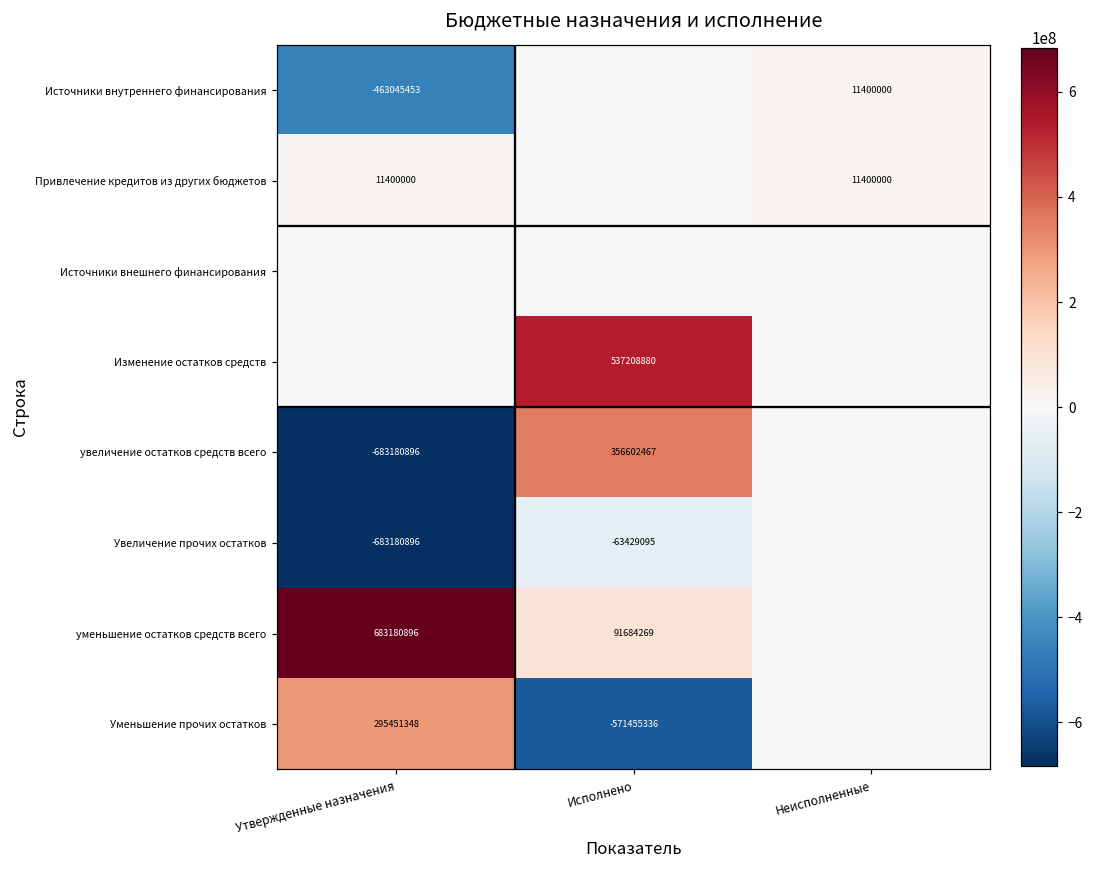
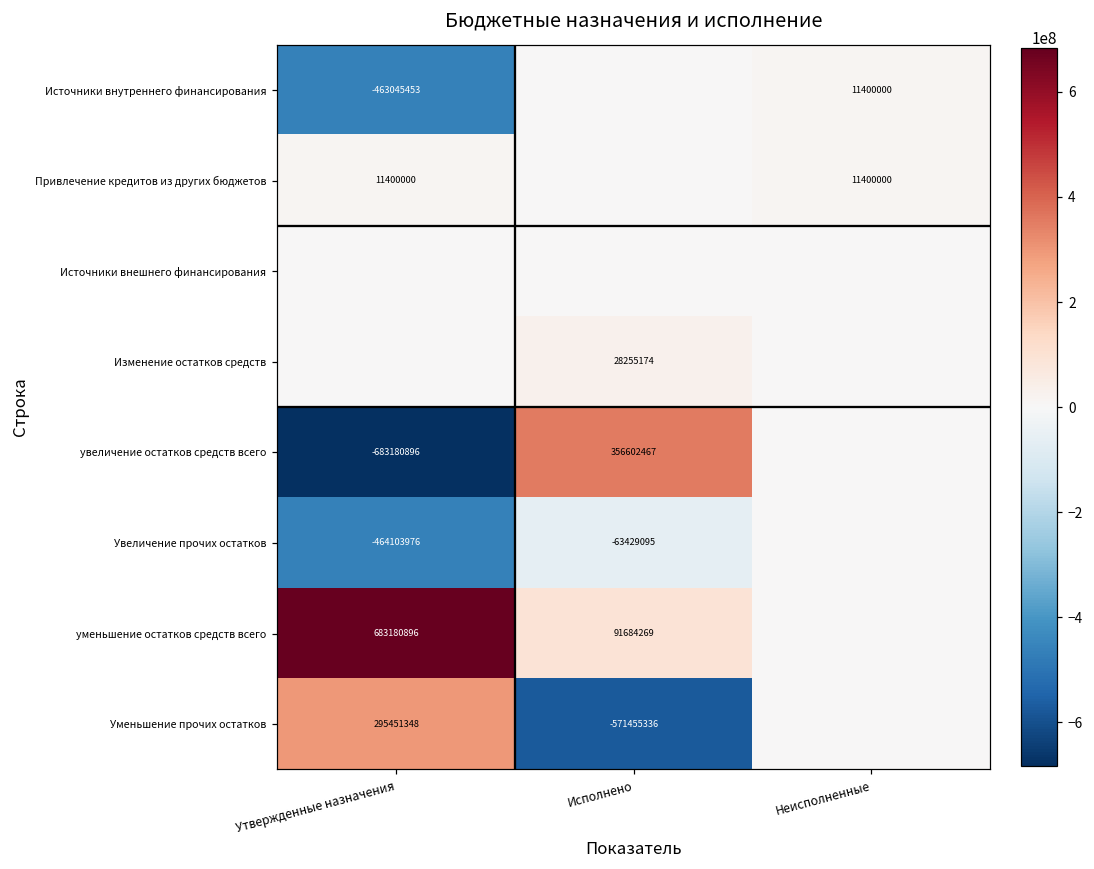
  {
    "Источники внутреннего финансирования": {
      "Утвержденные назначения": -463045453,
      "Неисполненные": 11400000
    },
    "Привлечение кредитов из других бюджетов": {
      "Утвержденные назначения": 11400000,
      "Неисполненные": 11400000
    },
    "Изменение остатков средств": {
-     "Исполнено": 537208880
+     "Исполнено": 28255174
    },
    "увеличение остатков средств всего": {
      "Утвержденные назначения": -683180896,
      "Исполнено": 356602467
    },
    "Увеличение прочих остатков": {
-     "Утвержденные назначения": -683180896,
+     "Утвержденные назначения": -464103976,
      "Исполнено": -63429095
    },
    "уменьшение остатков средств всего": {
      "Утвержденные назначения": 683180896,
      "Исполнено": 91684269
    },
    "Уменьшение прочих остатков": {
      "Утвержденные назначения": 295451348,
      "Исполнено": -571455336
    }
  }
